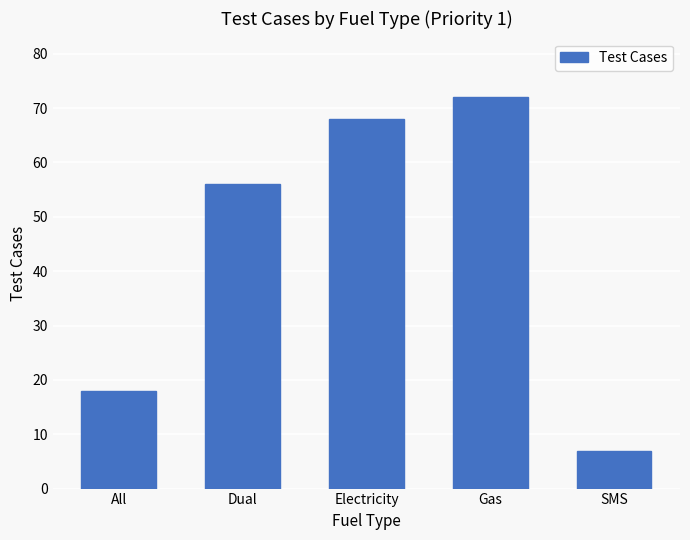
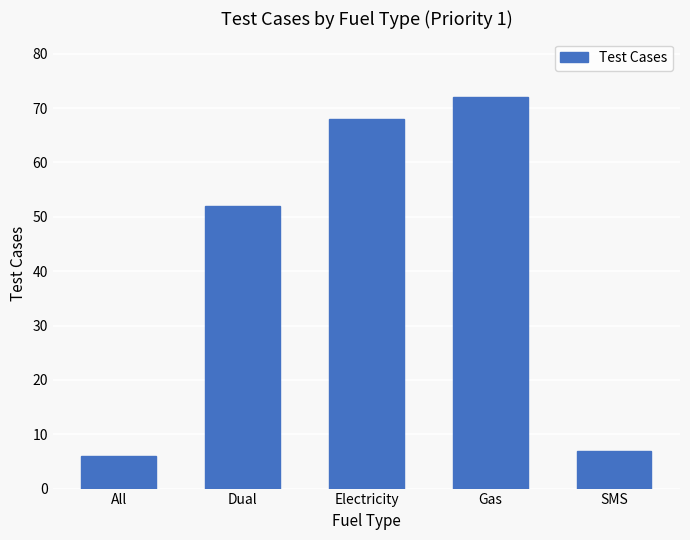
  {
-   "All": 18,
-   "Dual": 56,
+   "All": 6,
+   "Dual": 52,
    "Electricity": 68,
    "Gas": 72,
    "SMS": 7
  }
